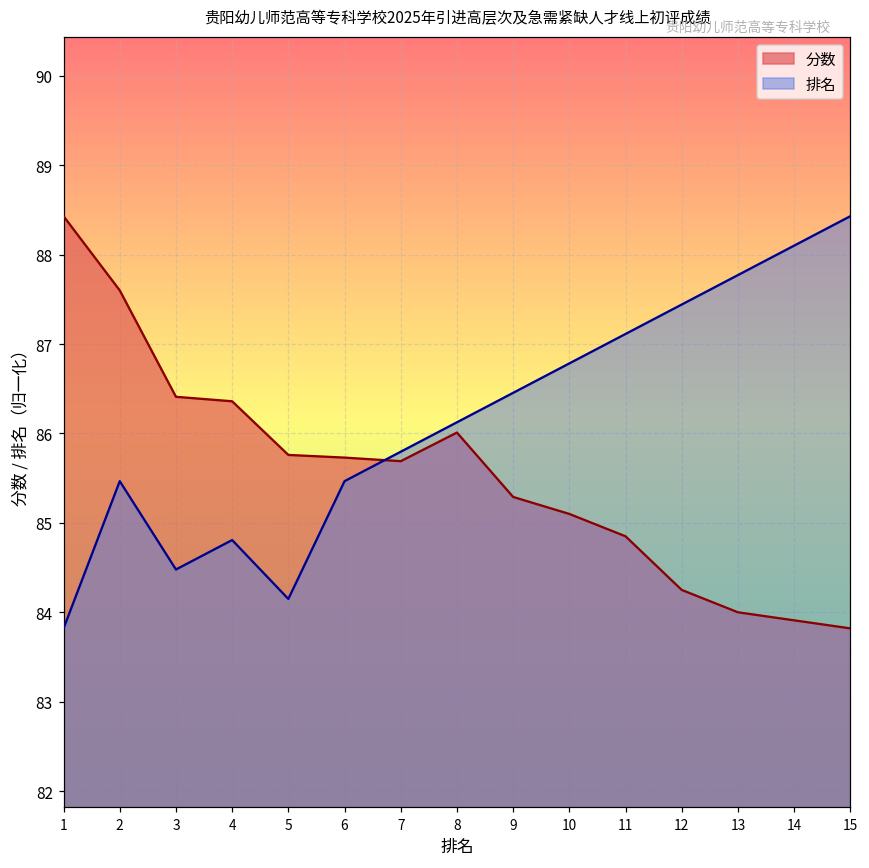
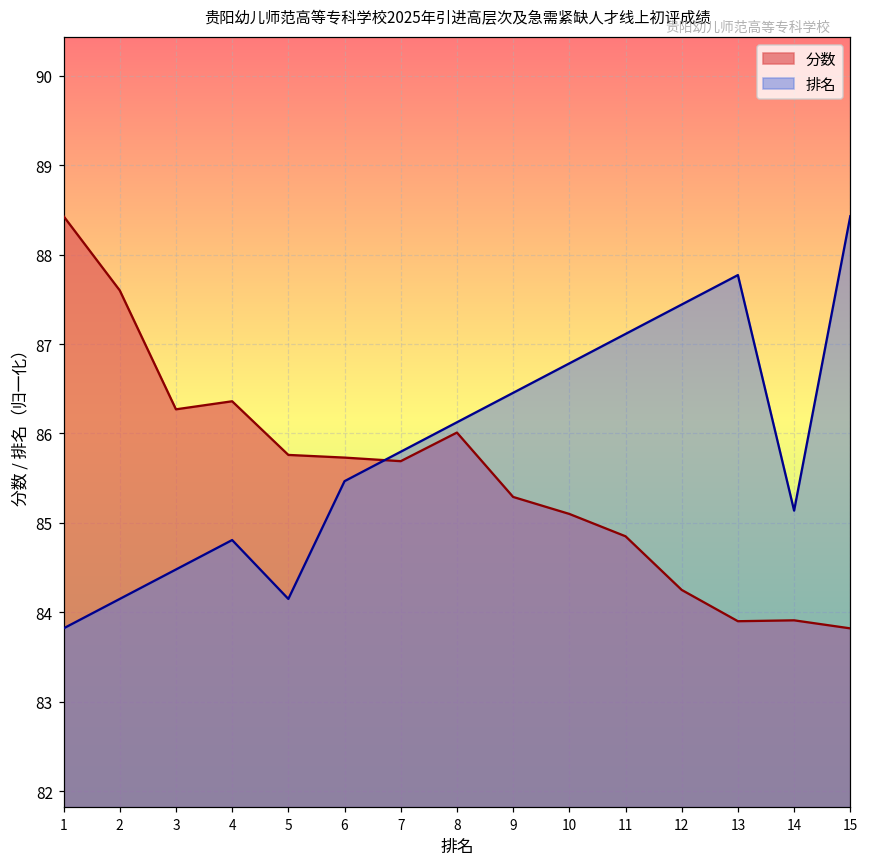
  {
    "分数": {
      "1": 88.4,
      "2": 87.6,
-     "3": 86.4,
+     "3": 86.3,
      "4": 86.4,
      "5": 85.8,
      "6": 85.7,
      "7": 85.7,
      "8": 86.0,
      "9": 85.3,
      "10": 85.1,
      "11": 84.9,
      "12": 84.3,
-     "13": 84.0,
+     "13": 83.9,
      "14": 83.9,
      "15": 83.8
    },
    "排名": {
      "1": 83.8,
-     "2": 85.5,
+     "2": 84.1,
      "3": 84.5,
      "4": 84.8,
      "5": 84.1,
      "6": 85.5,
      "7": 85.8,
      "8": 86.1,
      "9": 86.5,
      "10": 86.8,
      "11": 87.1,
      "12": 87.4,
      "13": 87.8,
-     "14": 88.1,
+     "14": 85.1,
      "15": 88.4
    }
  }
